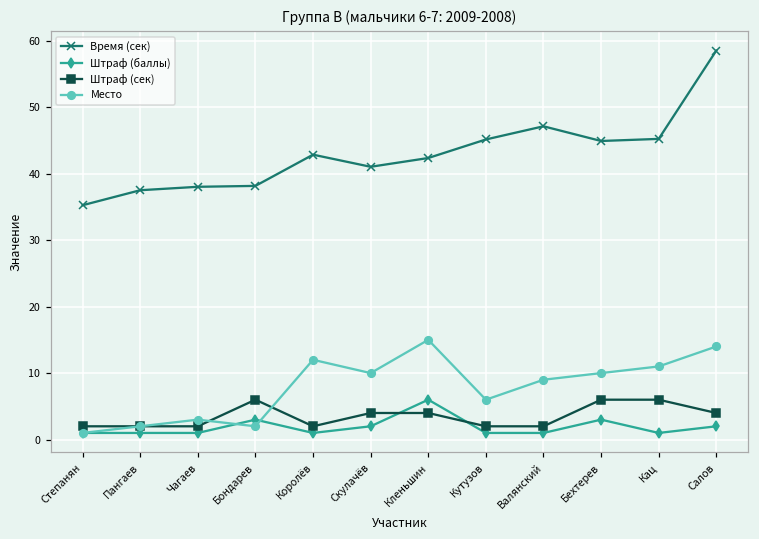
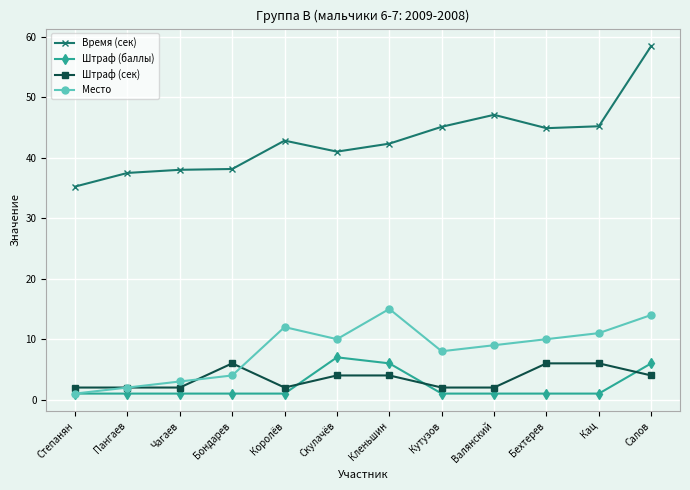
  {
    "Штраф (баллы)": {
      "Пангаев": 1,
      "Чагаев": 1,
-     "Бондарев": 3,
+     "Бондарев": 1,
      "Королёв": 1,
-     "Скулачёв": 2,
+     "Скулачёв": 7,
      "Кленьшин": 6,
      "Кутузов": 1,
      "Валянский": 1,
-     "Бехтерев": 3,
+     "Бехтерев": 1,
      "Кац": 1,
-     "Салов": 2
+     "Салов": 6
    },
    "Место": {
      "Чагаев": 3,
-     "Бондарев": 2,
+     "Бондарев": 4,
      "Королёв": 12,
      "Скулачёв": 10,
      "Кленьшин": 15,
-     "Кутузов": 6,
+     "Кутузов": 8,
      "Валянский": 9,
      "Бехтерев": 10,
      "Кац": 11,
      "Салов": 14
    }
  }
